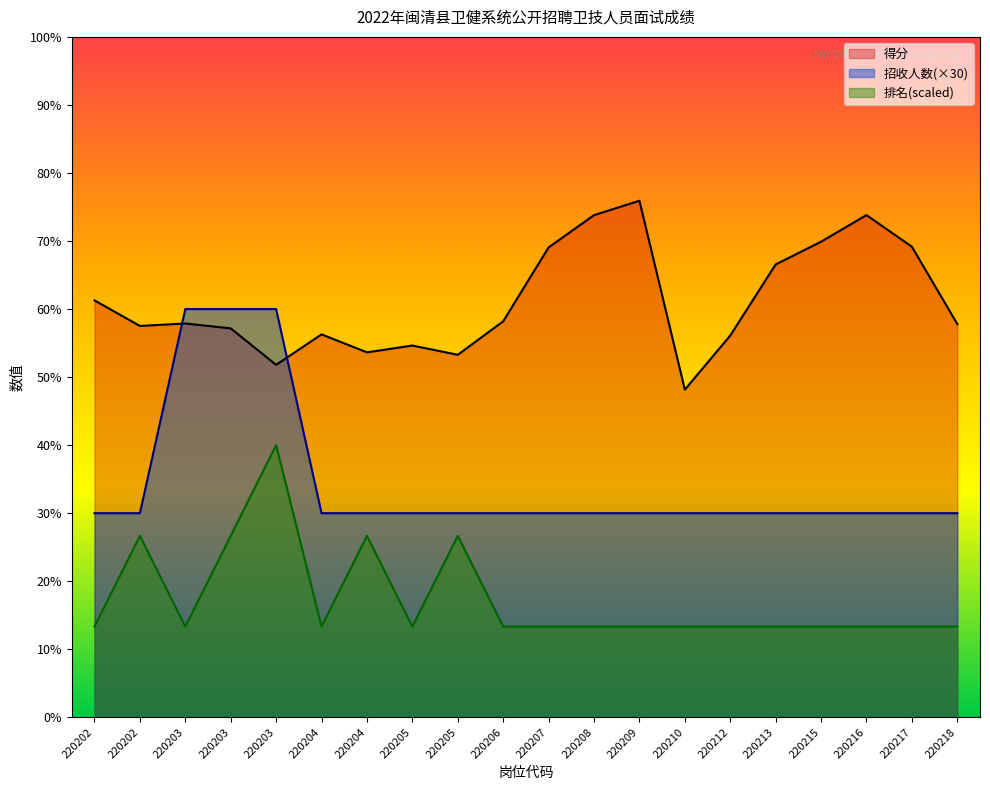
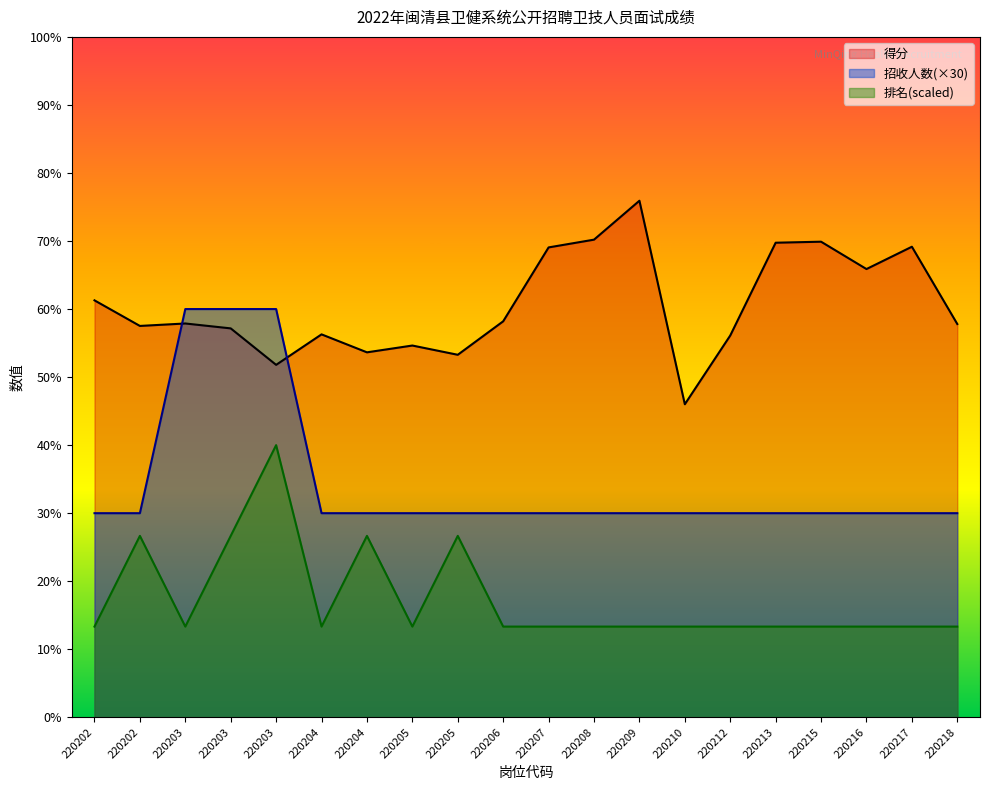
  {
    "得分": {
      "220206": "58%",
      "220207": "69%",
-     "220208": "74%",
+     "220208": "70%",
      "220209": "76%",
-     "220210": "48%",
+     "220210": "46%",
      "220212": "56%",
-     "220213": "67%",
+     "220213": "70%",
      "220215": "70%",
-     "220216": "74%",
+     "220216": "66%",
      "220217": "69%",
      "220218": "58%"
    },
    "招收人数(×30)": {
      "220206": "30%",
      "220207": "30%",
      "220208": "30%",
      "220209": "30%",
      "220210": "30%",
      "220212": "30%",
      "220213": "30%",
      "220215": "30%",
      "220216": "30%",
      "220217": "30%",
      "220218": "30%"
    },
    "排名(scaled)": {
      "220206": "13%",
      "220207": "13%",
      "220208": "13%",
      "220209": "13%",
      "220210": "13%",
      "220212": "13%",
      "220213": "13%",
      "220215": "13%",
      "220216": "13%",
      "220217": "13%",
      "220218": "13%"
    }
  }
